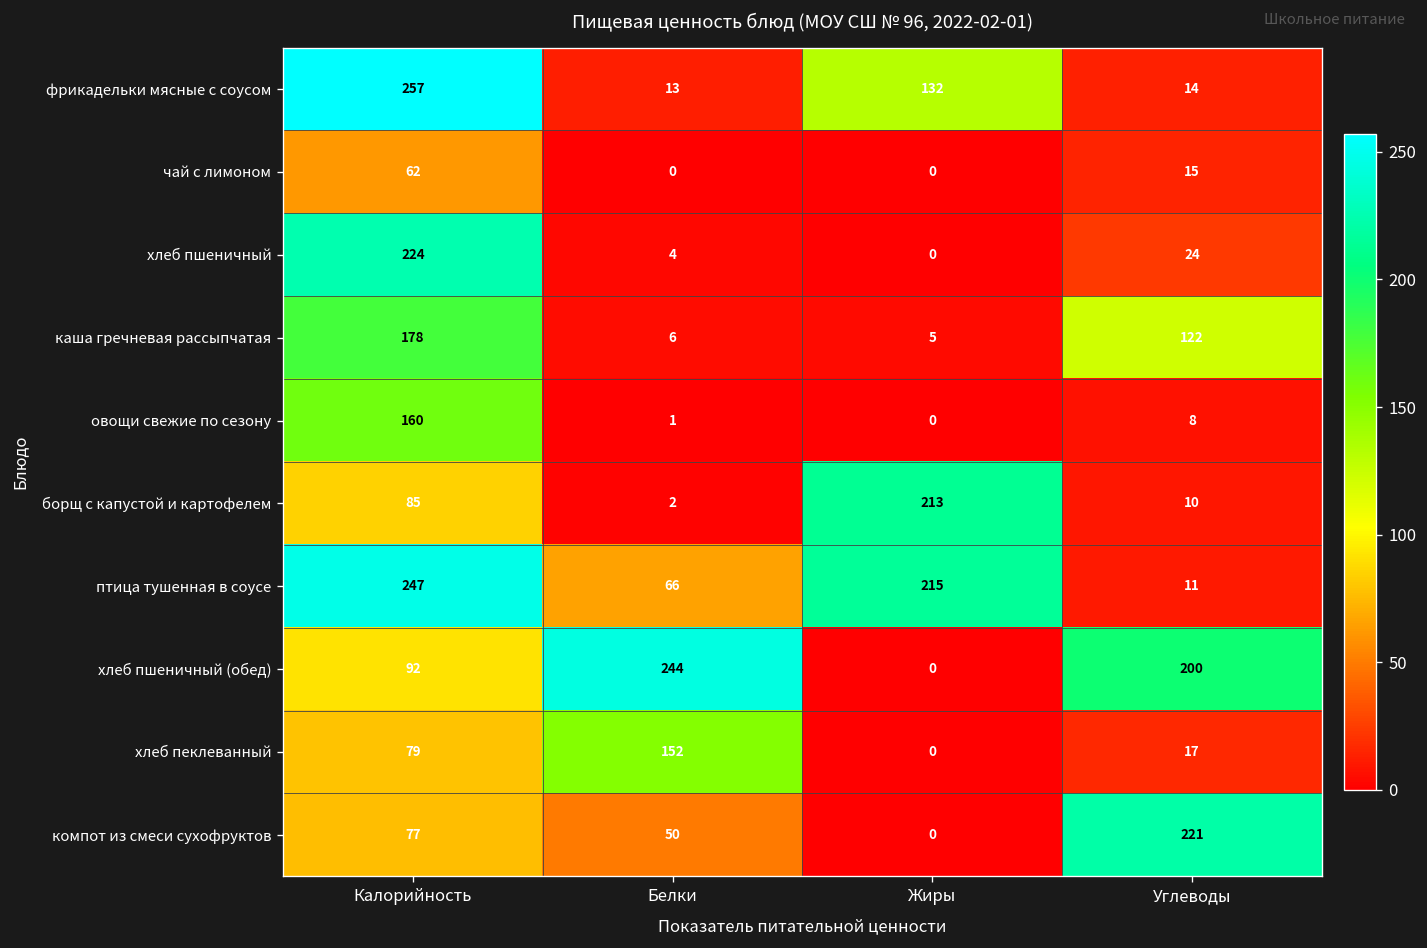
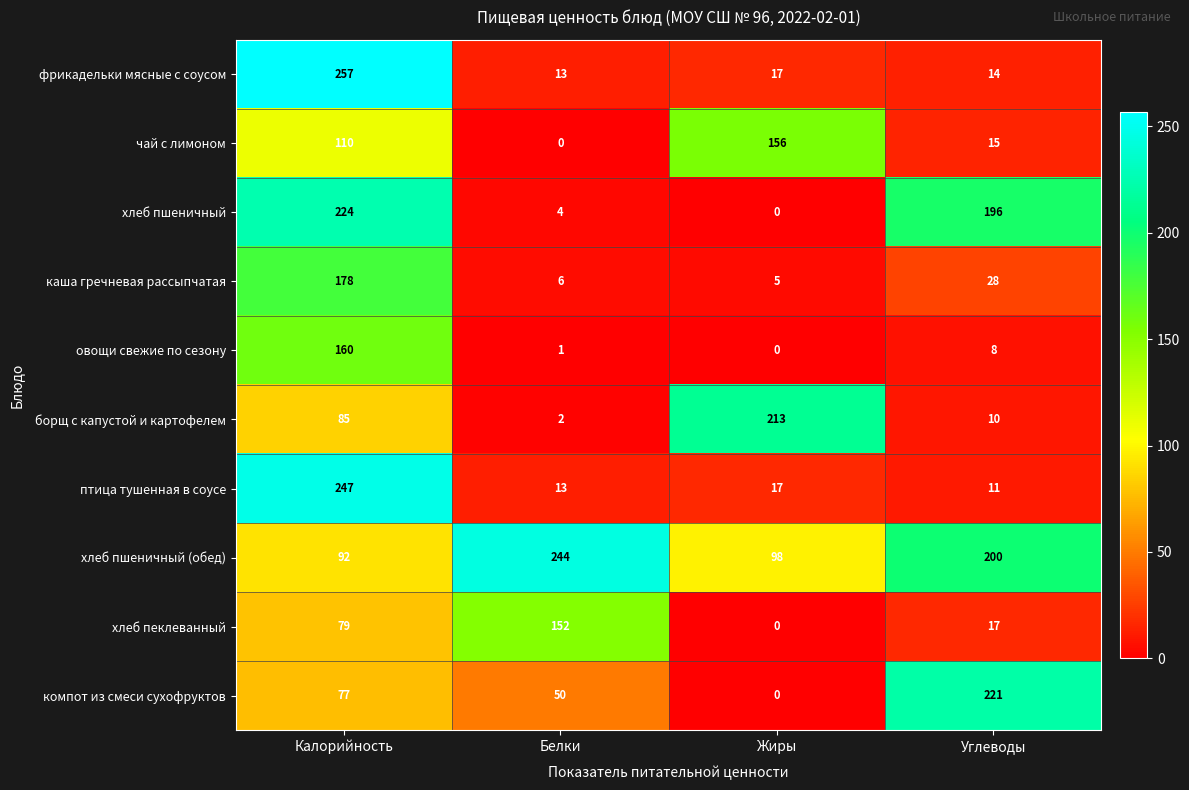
  {
    "фрикадельки мясные с соусом": {
      "Калорийность": 257,
      "Белки": 13,
-     "Жиры": 132,
+     "Жиры": 17,
      "Углеводы": 14
    },
    "чай с лимоном": {
-     "Калорийность": 62,
+     "Калорийность": 110,
      "Белки": 0,
-     "Жиры": 0,
+     "Жиры": 156,
      "Углеводы": 15
    },
    "хлеб пшеничный": {
      "Калорийность": 224,
      "Белки": 4,
      "Жиры": 0,
-     "Углеводы": 24
+     "Углеводы": 196
    },
    "каша гречневая рассыпчатая": {
      "Калорийность": 178,
      "Белки": 6,
      "Жиры": 5,
-     "Углеводы": 122
+     "Углеводы": 28
    },
    "овощи свежие по сезону": {
      "Калорийность": 160,
      "Белки": 1,
      "Жиры": 0,
      "Углеводы": 8
    },
    "борщ с капустой и картофелем": {
      "Калорийность": 85,
      "Белки": 2,
      "Жиры": 213,
      "Углеводы": 10
    },
    "птица тушенная в соусе": {
      "Калорийность": 247,
-     "Белки": 66,
-     "Жиры": 215,
+     "Белки": 13,
+     "Жиры": 17,
      "Углеводы": 11
    },
    "хлеб пшеничный (обед)": {
      "Калорийность": 92,
      "Белки": 244,
-     "Жиры": 0,
+     "Жиры": 98,
      "Углеводы": 200
    },
    "хлеб пеклеванный": {
      "Калорийность": 79,
      "Белки": 152,
      "Жиры": 0,
      "Углеводы": 17
    },
    "компот из смеси сухофруктов": {
      "Калорийность": 77,
      "Белки": 50,
      "Жиры": 0,
      "Углеводы": 221
    }
  }
